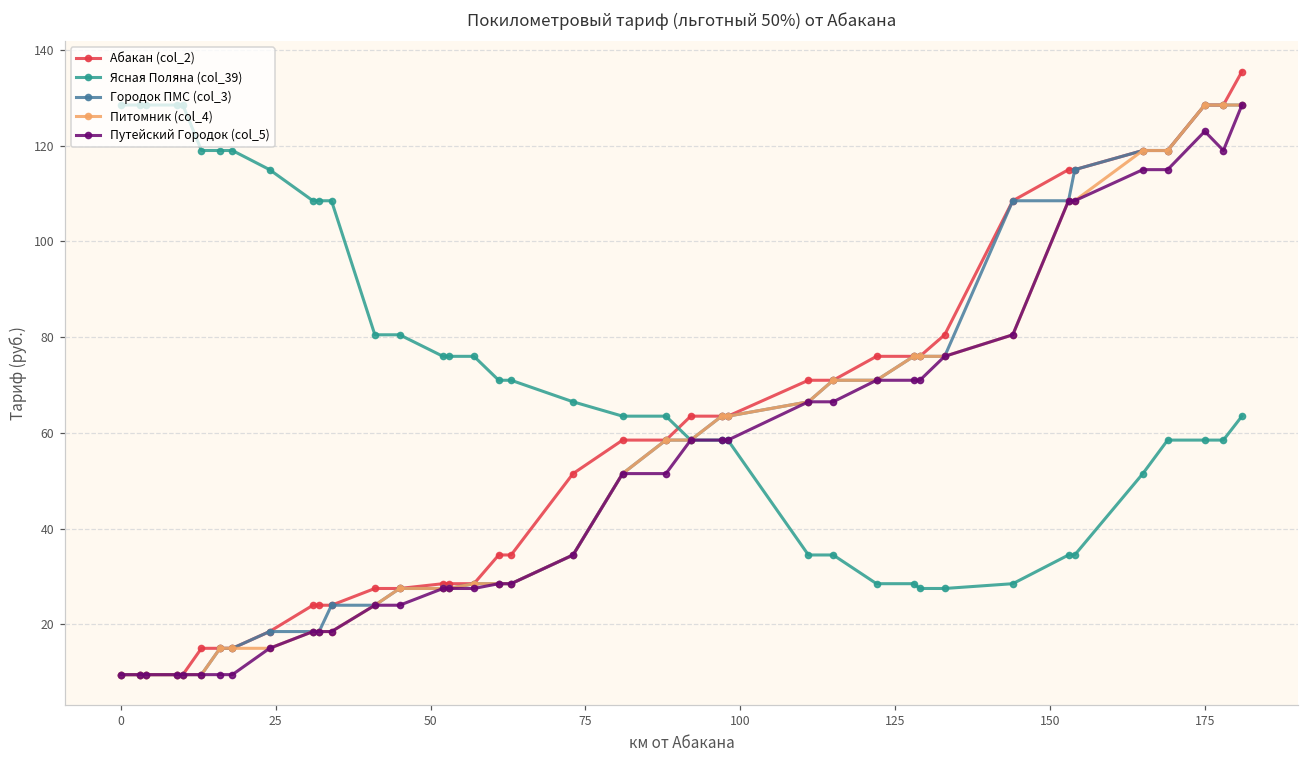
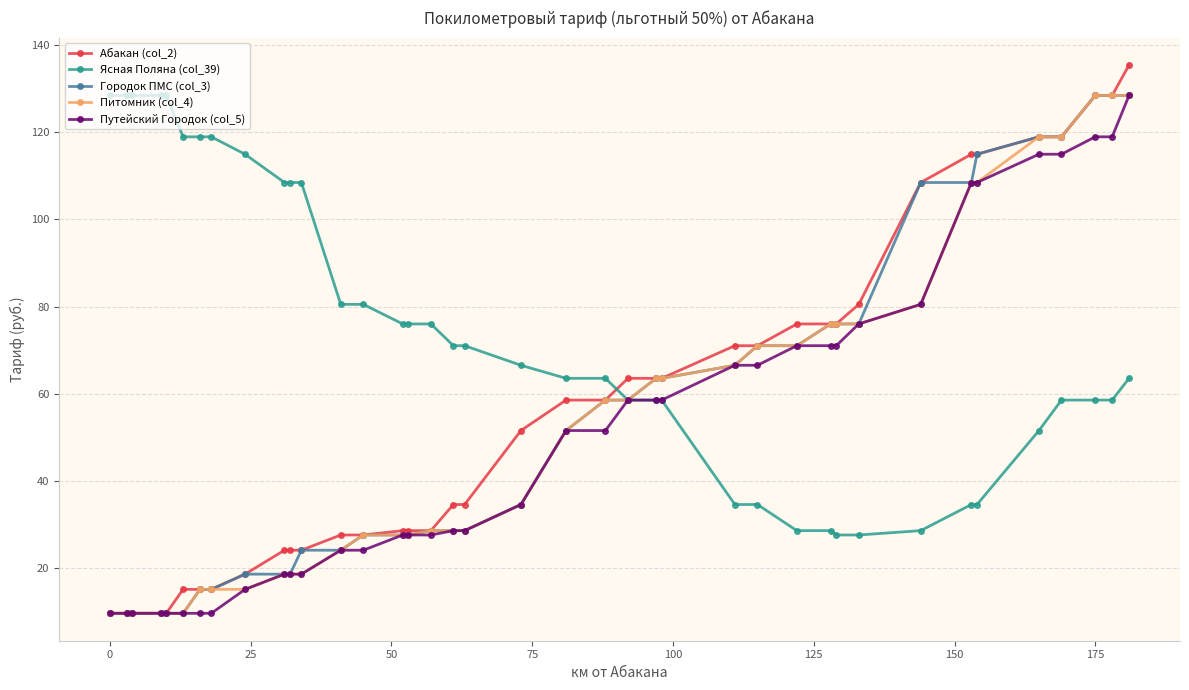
  {
    "Путейский Городок (col_5)": {
-     "175": 123
+     "175": 119
    }
  }
